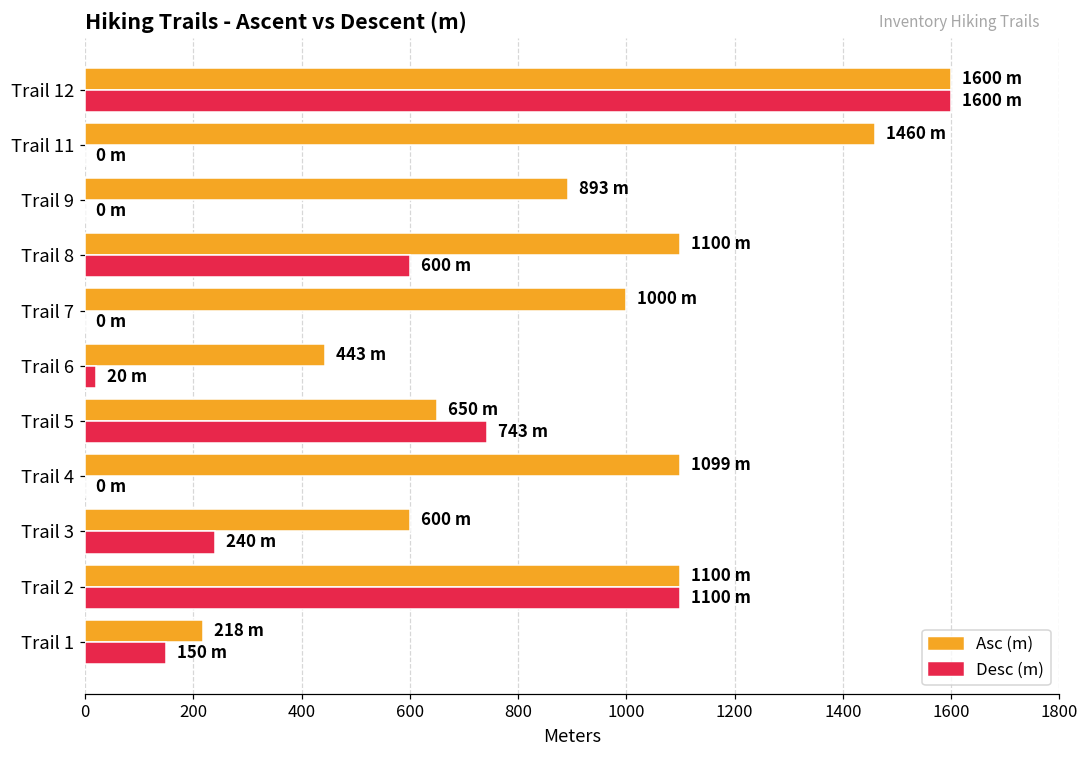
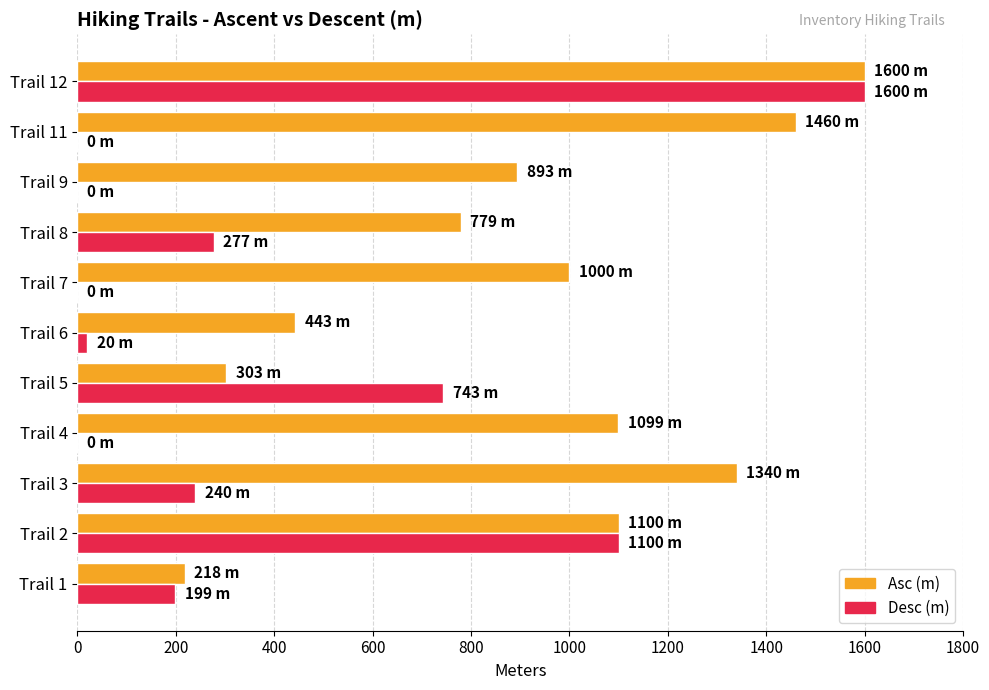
  {
    "Asc (m)": {
      "Trail 12": 1600,
      "Trail 11": 1460,
      "Trail 9": 893,
-     "Trail 8": 1100,
+     "Trail 8": 779,
      "Trail 7": 1000,
      "Trail 6": 443,
-     "Trail 5": 650,
+     "Trail 5": 303,
      "Trail 4": 1099,
-     "Trail 3": 600,
+     "Trail 3": 1340,
      "Trail 2": 1100,
      "Trail 1": 218
    },
    "Desc (m)": {
      "Trail 12": 1600,
      "Trail 11": 0,
      "Trail 9": 0,
-     "Trail 8": 600,
+     "Trail 8": 277,
      "Trail 7": 0,
      "Trail 6": 20,
      "Trail 5": 743,
      "Trail 4": 0,
      "Trail 3": 240,
      "Trail 2": 1100,
-     "Trail 1": 150
+     "Trail 1": 199
    }
  }
